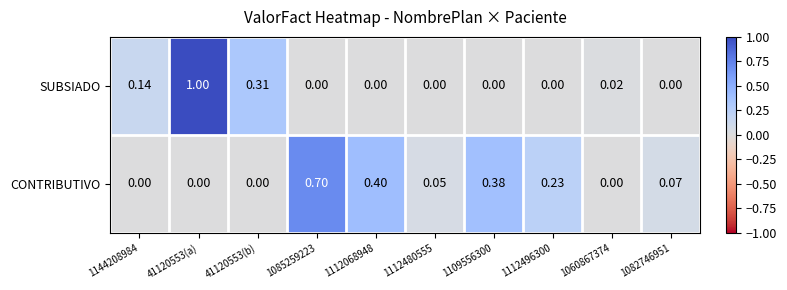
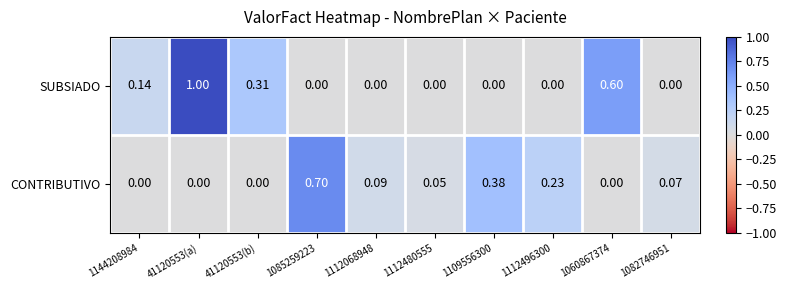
  {
    "SUBSIADO": {
      "1144208984": 0.14,
      "41120553(a)": 1.00,
      "41120553(b)": 0.31,
      "1085259223": 0.00,
      "1112068948": 0.00,
      "1112480555": 0.00,
      "1109556300": 0.00,
      "1112496300": 0.00,
-     "1060867374": 0.02,
+     "1060867374": 0.60,
      "1082746951": 0.00
    },
    "CONTRIBUTIVO": {
      "1144208984": 0.00,
      "41120553(a)": 0.00,
      "41120553(b)": 0.00,
      "1085259223": 0.70,
-     "1112068948": 0.40,
+     "1112068948": 0.09,
      "1112480555": 0.05,
      "1109556300": 0.38,
      "1112496300": 0.23,
      "1060867374": 0.00,
      "1082746951": 0.07
    }
  }
